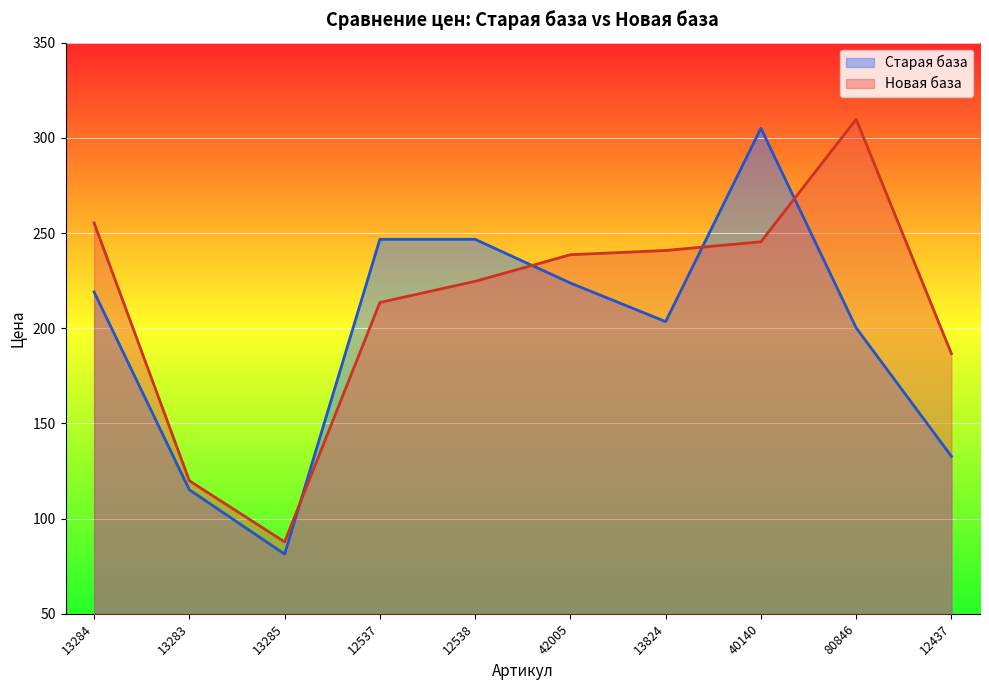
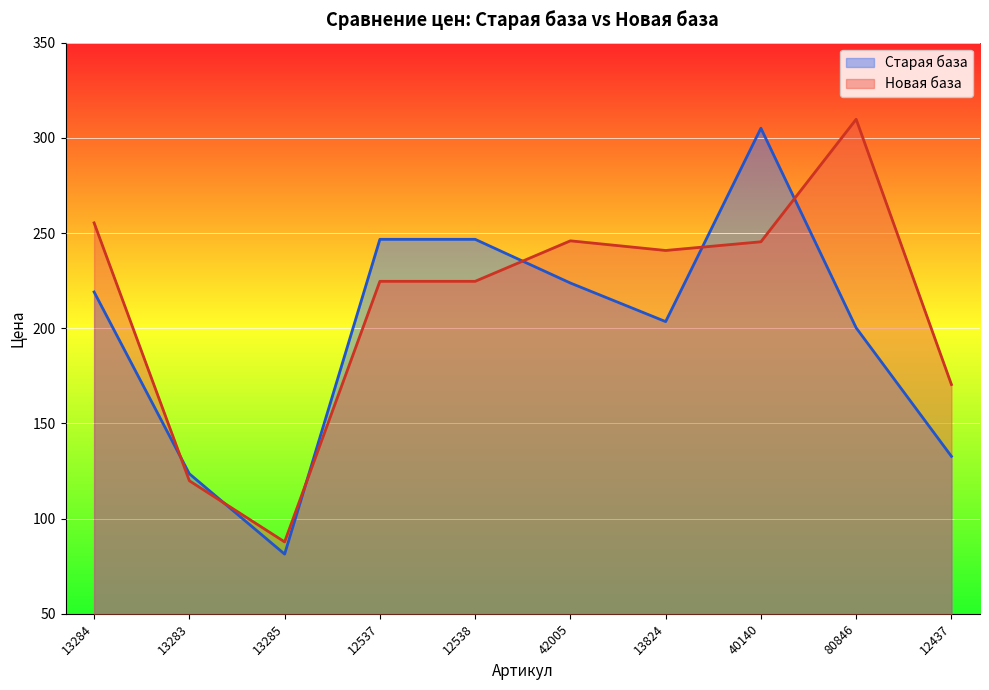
  {
    "Старая база": {
      "13284": 219,
-     "13283": 115,
+     "13283": 124,
      "13285": 81,
      "12537": 247,
      "12538": 247,
      "42005": 224,
      "13824": 203,
      "40140": 305,
      "80846": 200,
      "12437": 133
    },
    "Новая база": {
      "13284": 255,
      "13283": 120,
      "13285": 88,
-     "12537": 214,
+     "12537": 225,
      "12538": 225,
-     "42005": 239,
+     "42005": 246,
      "13824": 241,
      "40140": 245,
      "80846": 310,
-     "12437": 187
+     "12437": 170
    }
  }
